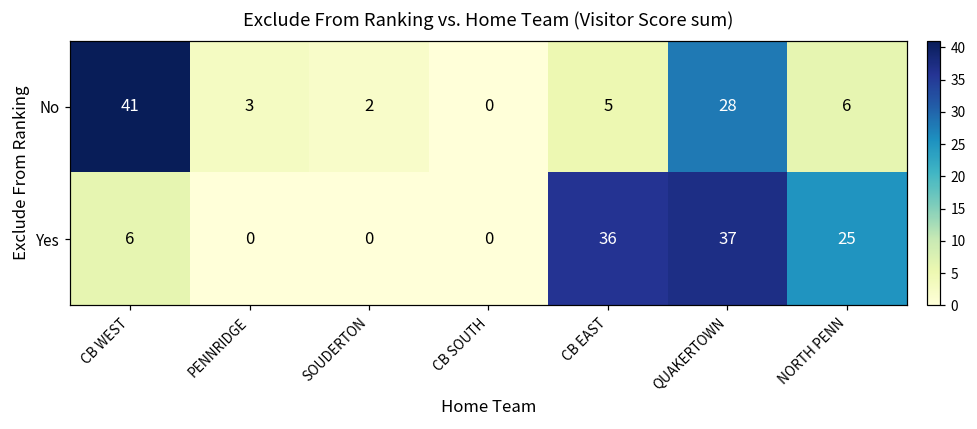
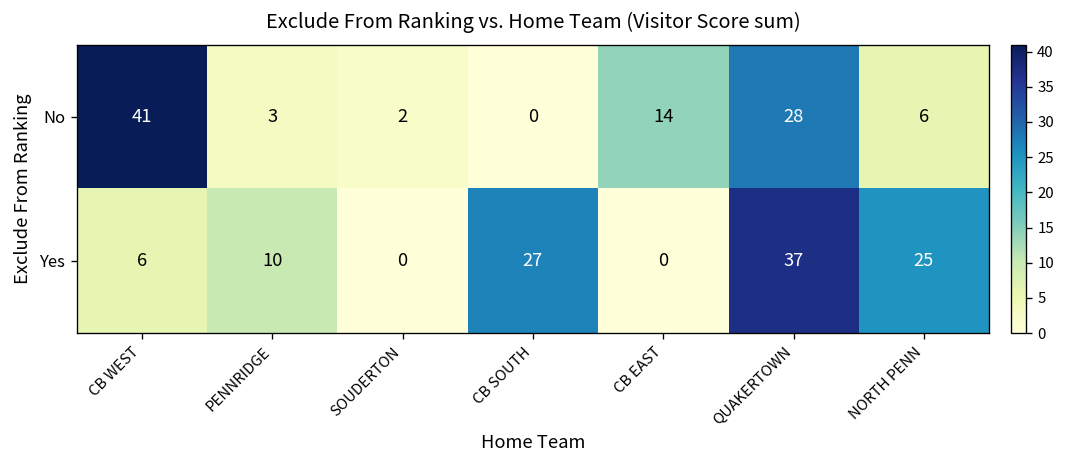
  {
    "No": {
      "CB WEST": 41,
      "PENNRIDGE": 3,
      "SOUDERTON": 2,
      "CB SOUTH": 0,
-     "CB EAST": 5,
+     "CB EAST": 14,
      "QUAKERTOWN": 28,
      "NORTH PENN": 6
    },
    "Yes": {
      "CB WEST": 6,
-     "PENNRIDGE": 0,
+     "PENNRIDGE": 10,
      "SOUDERTON": 0,
-     "CB SOUTH": 0,
-     "CB EAST": 36,
+     "CB SOUTH": 27,
+     "CB EAST": 0,
      "QUAKERTOWN": 37,
      "NORTH PENN": 25
    }
  }
